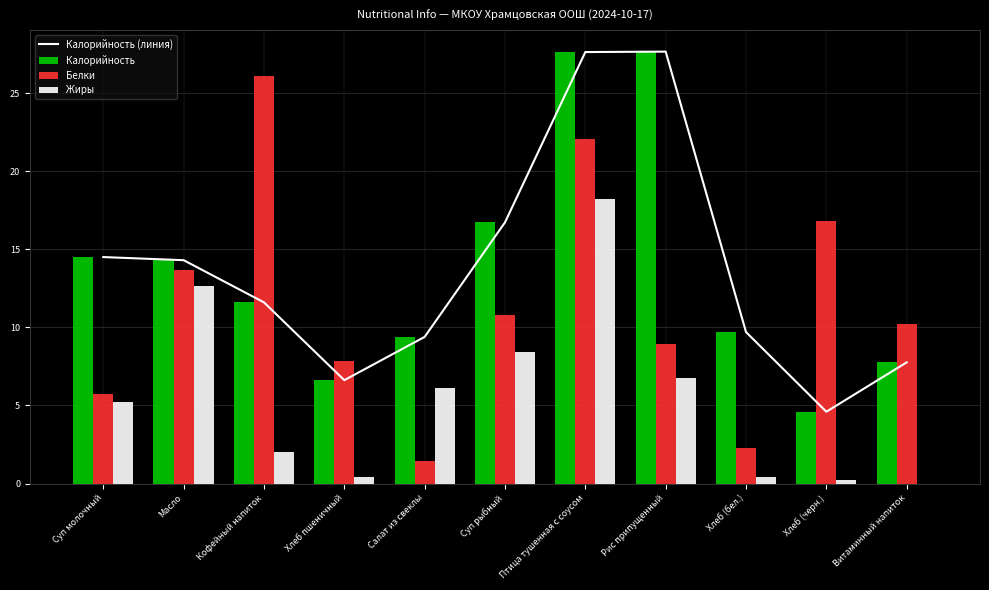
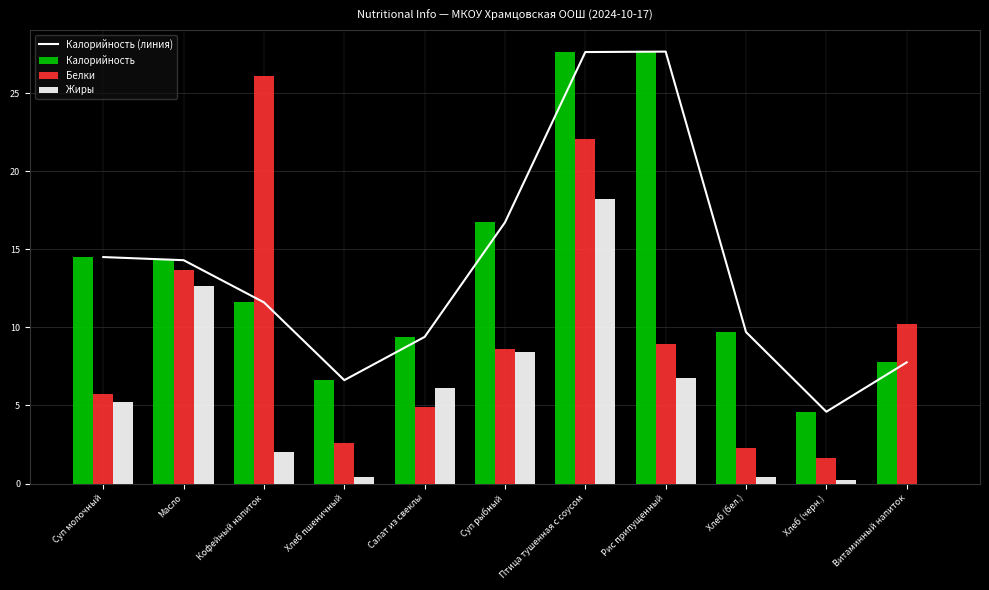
  {
    "Калорийность": {
      "Суп молочный": 14.5,
      "Масло": 14.3,
      "Кофейный напиток": 11.6,
      "Хлеб пшеничный": 6.6,
      "Салат из свеклы": 9.4,
      "Суп рыбный": 16.7,
      "Птица тушенная с соусом": 27.6,
      "Рис припущенный": 27.7,
      "Хлеб (бел.)": 9.7,
      "Хлеб (черн.)": 4.6,
      "Витаминный напиток": 7.8
    },
    "Белки": {
      "Суп молочный": 5.8,
      "Масло": 13.7,
      "Кофейный напиток": 26.1,
-     "Хлеб пшеничный": 7.8,
-     "Салат из свеклы": 1.4,
-     "Суп рыбный": 10.8,
+     "Хлеб пшеничный": 2.6,
+     "Салат из свеклы": 4.9,
+     "Суп рыбный": 8.6,
      "Птица тушенная с соусом": 22.1,
      "Рис припущенный": 9.0,
      "Хлеб (бел.)": 2.3,
-     "Хлеб (черн.)": 16.8,
+     "Хлеб (черн.)": 1.7,
      "Витаминный напиток": 10.2
    }
  }
